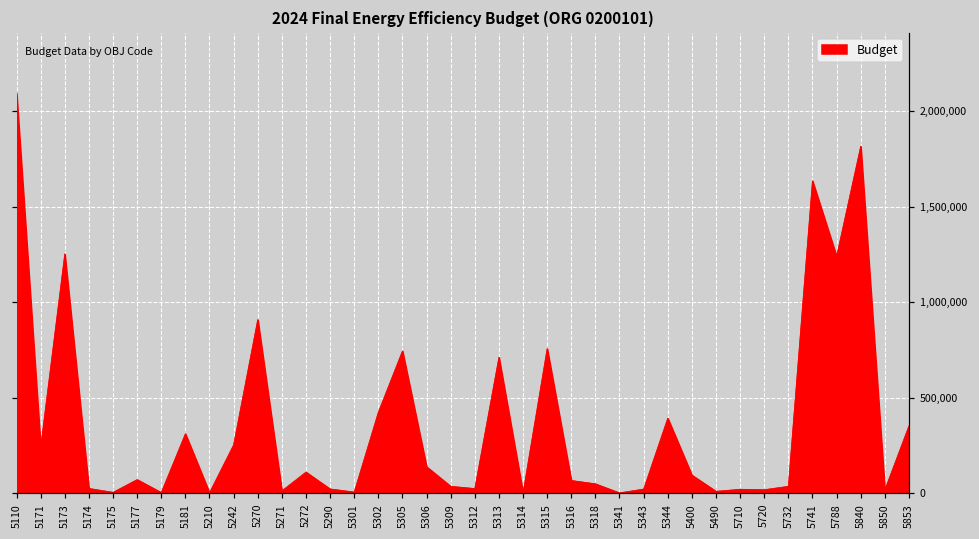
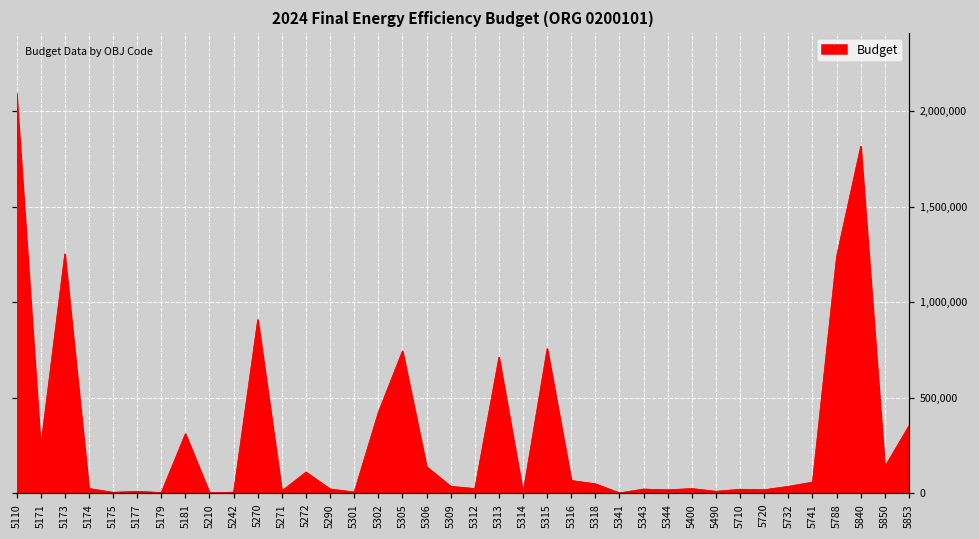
  {
    "5110": "2,100,000",
    "5171": "240,000",
    "5173": "1,250,000",
    "5174": "30,000",
    "5175": "0",
-   "5177": "70,000",
+   "5177": "10,000",
    "5179": "0",
    "5181": "310,000",
    "5210": "0",
-   "5242": "250,000",
+   "5242": "10,000",
    "5270": "910,000",
    "5271": "10,000",
    "5272": "110,000",
    "5290": "20,000",
    "5301": "10,000",
    "5302": "420,000",
    "5305": "750,000",
    "5306": "140,000",
    "5309": "40,000",
    "5312": "20,000",
    "5313": "710,000",
    "5314": "0",
    "5315": "760,000",
    "5316": "70,000",
    "5318": "50,000",
    "5341": "0",
    "5343": "20,000",
-   "5344": "390,000",
-   "5400": "90,000",
+   "5344": "20,000",
+   "5400": "20,000",
    "5490": "10,000",
    "5710": "20,000",
    "5720": "20,000",
    "5732": "40,000",
-   "5741": "1,640,000",
+   "5741": "60,000",
    "5788": "1,240,000",
    "5840": "1,820,000",
-   "5850": "20,000",
+   "5850": "140,000",
    "5853": "350,000"
  }
